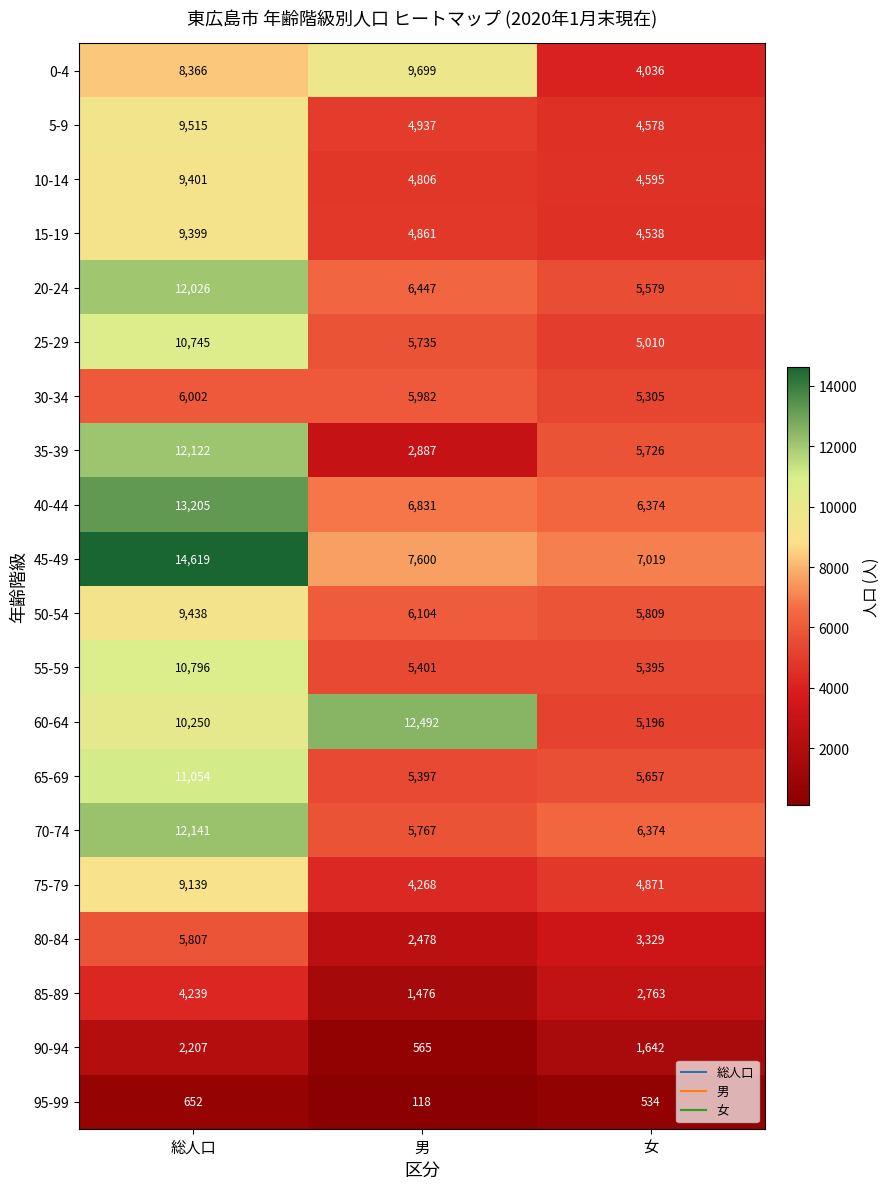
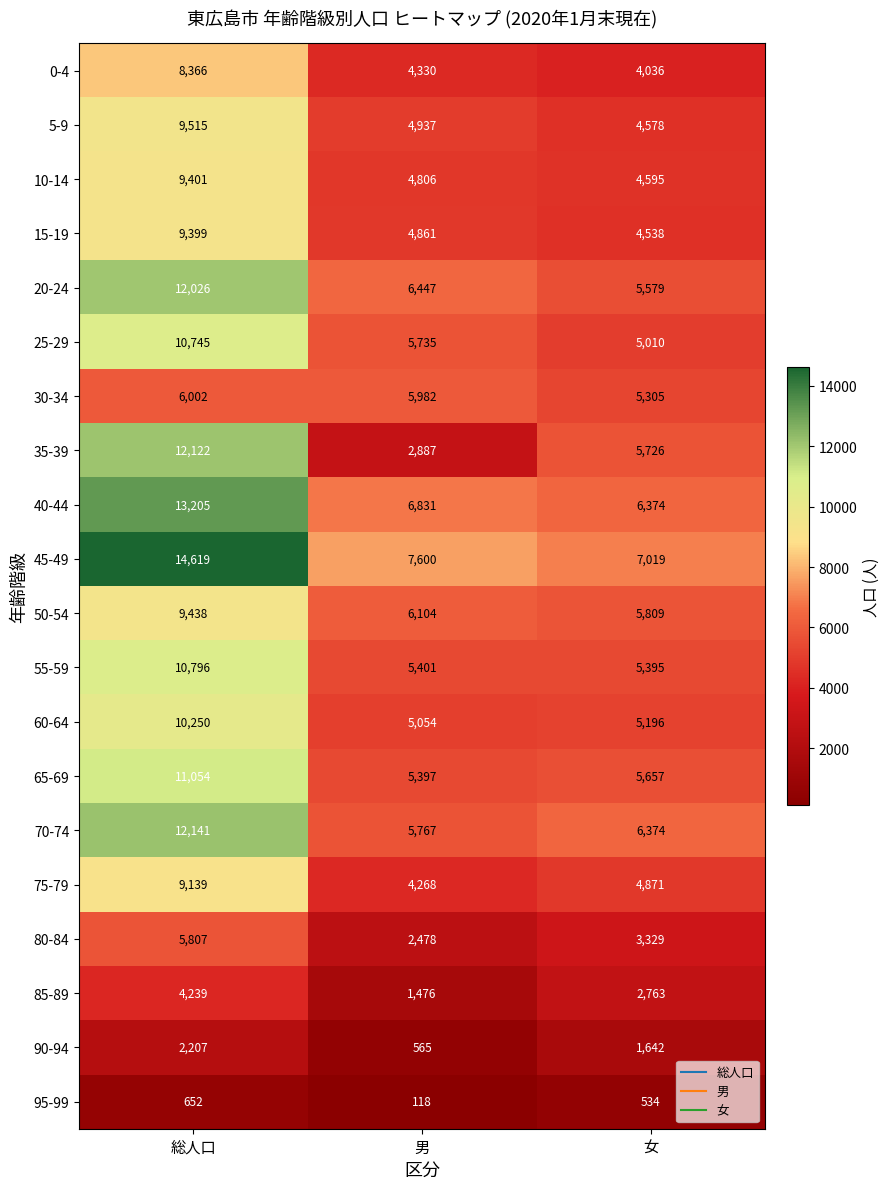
  {
    "0-4": {
      "総人口": "8,366",
-     "男": "9,699",
+     "男": "4,330",
      "女": "4,036"
    },
    "5-9": {
      "総人口": "9,515",
      "男": "4,937",
      "女": "4,578"
    },
    "10-14": {
      "総人口": "9,401",
      "男": "4,806",
      "女": "4,595"
    },
    "15-19": {
      "総人口": "9,399",
      "男": "4,861",
      "女": "4,538"
    },
    "20-24": {
      "総人口": "12,026",
      "男": "6,447",
      "女": "5,579"
    },
    "25-29": {
      "総人口": "10,745",
      "男": "5,735",
      "女": "5,010"
    },
    "30-34": {
      "総人口": "6,002",
      "男": "5,982",
      "女": "5,305"
    },
    "35-39": {
      "総人口": "12,122",
      "男": "2,887",
      "女": "5,726"
    },
    "40-44": {
      "総人口": "13,205",
      "男": "6,831",
      "女": "6,374"
    },
    "45-49": {
      "総人口": "14,619",
      "男": "7,600",
      "女": "7,019"
    },
    "50-54": {
      "総人口": "9,438",
      "男": "6,104",
      "女": "5,809"
    },
    "55-59": {
      "総人口": "10,796",
      "男": "5,401",
      "女": "5,395"
    },
    "60-64": {
      "総人口": "10,250",
-     "男": "12,492",
+     "男": "5,054",
      "女": "5,196"
    },
    "65-69": {
      "総人口": "11,054",
      "男": "5,397",
      "女": "5,657"
    },
    "70-74": {
      "総人口": "12,141",
      "男": "5,767",
      "女": "6,374"
    },
    "75-79": {
      "総人口": "9,139",
      "男": "4,268",
      "女": "4,871"
    },
    "80-84": {
      "総人口": "5,807",
      "男": "2,478",
      "女": "3,329"
    },
    "85-89": {
      "総人口": "4,239",
      "男": "1,476",
      "女": "2,763"
    },
    "90-94": {
      "総人口": "2,207",
      "男": "565",
      "女": "1,642"
    },
    "95-99": {
      "総人口": "652",
      "男": "118",
      "女": "534"
    }
  }
